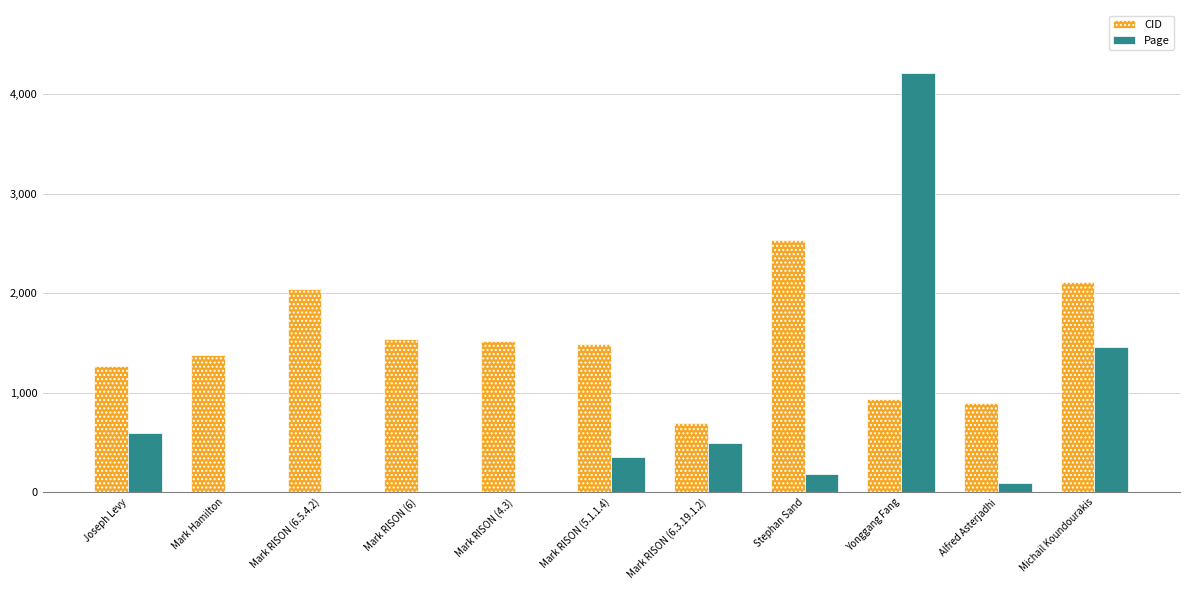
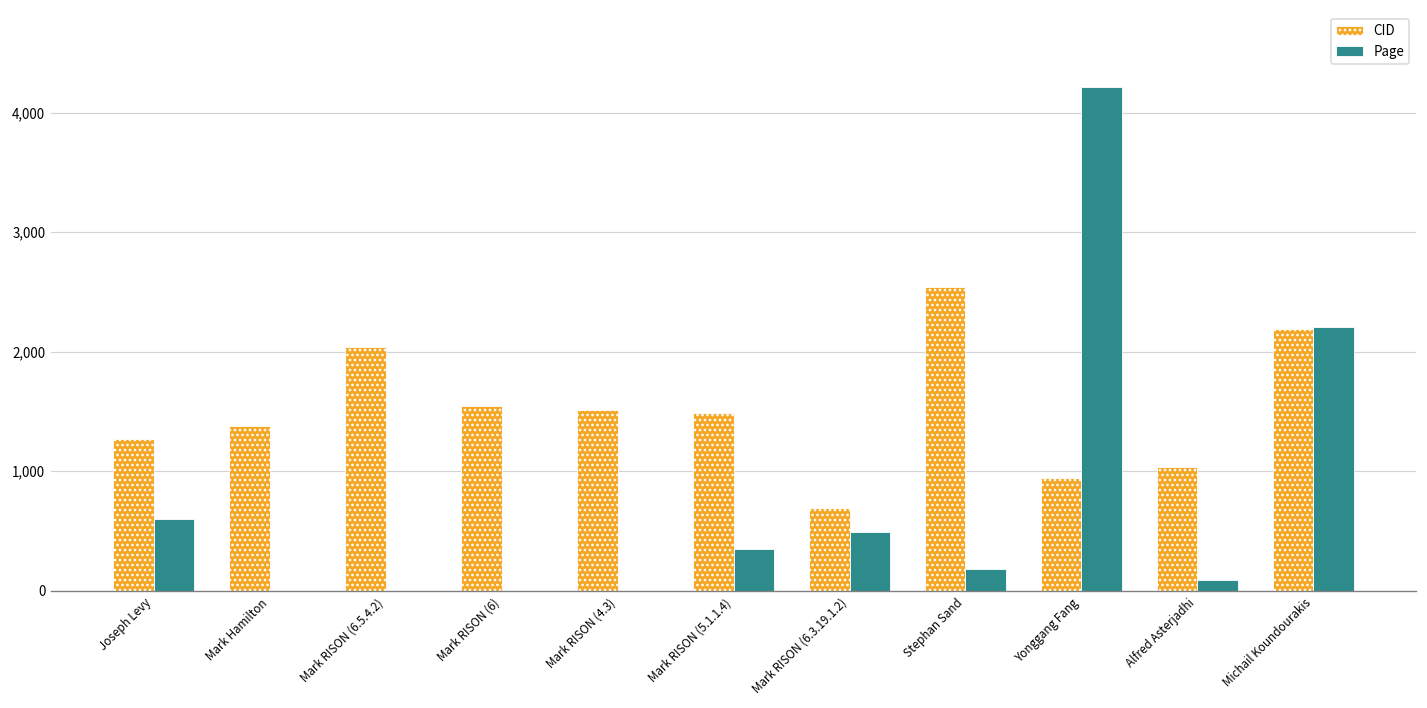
  {
    "CID": {
      "Joseph Levy": "1,300",
      "Mark Hamilton": "1,400",
      "Mark RISON (6.5.4.2)": "2,000",
      "Mark RISON (6)": "1,500",
      "Mark RISON (4.3)": "1,500",
      "Mark RISON (5.1.1.4)": "1,500",
      "Mark RISON (6.3.19.1.2)": "700",
      "Stephan Sand": "2,500",
      "Yonggang Fang": "900",
-     "Alfred Asterjadhi": "900",
-     "Michail Koundourakis": "2,100"
+     "Alfred Asterjadhi": "1,000",
+     "Michail Koundourakis": "2,200"
    },
    "Page": {
      "Joseph Levy": "600",
      "Mark Hamilton": "0",
      "Mark RISON (6.5.4.2)": "0",
      "Mark RISON (6)": "0",
      "Mark RISON (4.3)": "0",
      "Mark RISON (5.1.1.4)": "400",
      "Mark RISON (6.3.19.1.2)": "500",
      "Stephan Sand": "200",
      "Yonggang Fang": "4,200",
      "Alfred Asterjadhi": "100",
-     "Michail Koundourakis": "1,500"
+     "Michail Koundourakis": "2,200"
    }
  }
